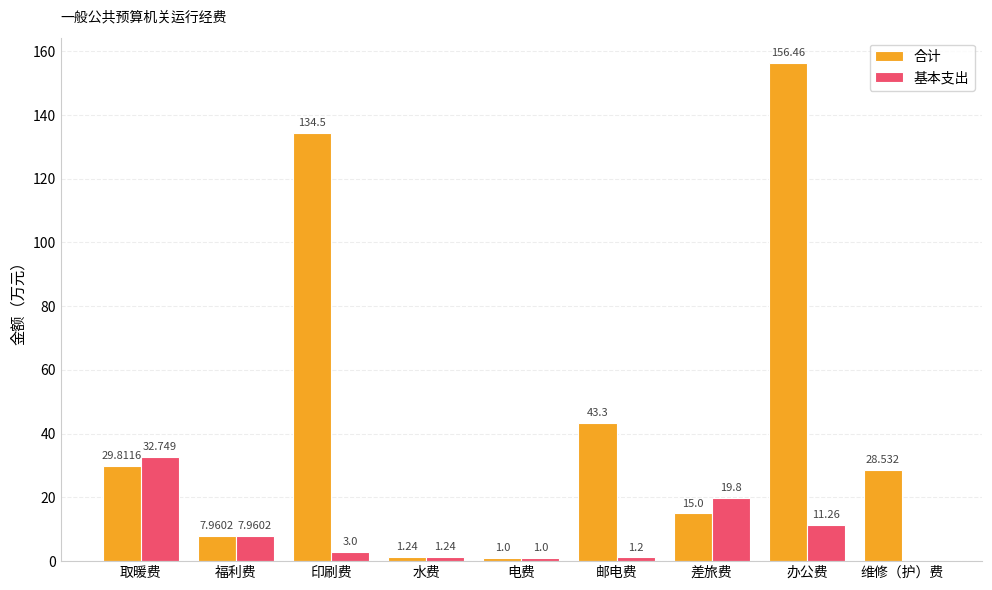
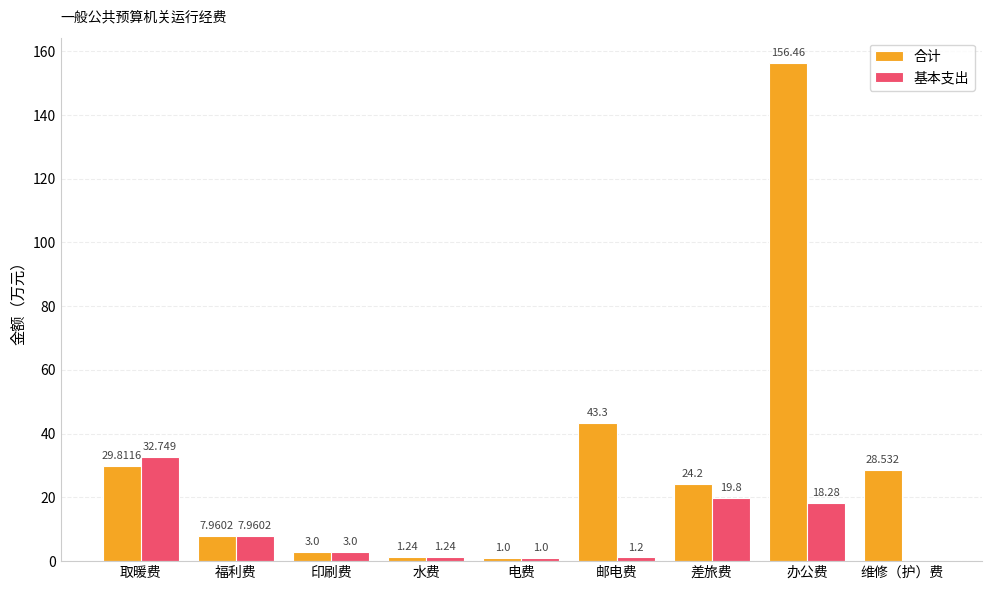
  {
    "合计": {
      "取暖费": 29.8116,
      "福利费": 7.9602,
-     "印刷费": 134.5,
+     "印刷费": 3.0,
      "水费": 1.24,
      "电费": 1.0,
      "邮电费": 43.3,
-     "差旅费": 15.0,
+     "差旅费": 24.2,
      "办公费": 156.46,
      "维修（护）费": 28.532
    },
    "基本支出": {
      "取暖费": 32.749,
      "福利费": 7.9602,
      "印刷费": 3.0,
      "水费": 1.24,
      "电费": 1.0,
      "邮电费": 1.2,
      "差旅费": 19.8,
-     "办公费": 11.26
+     "办公费": 18.28
    }
  }
